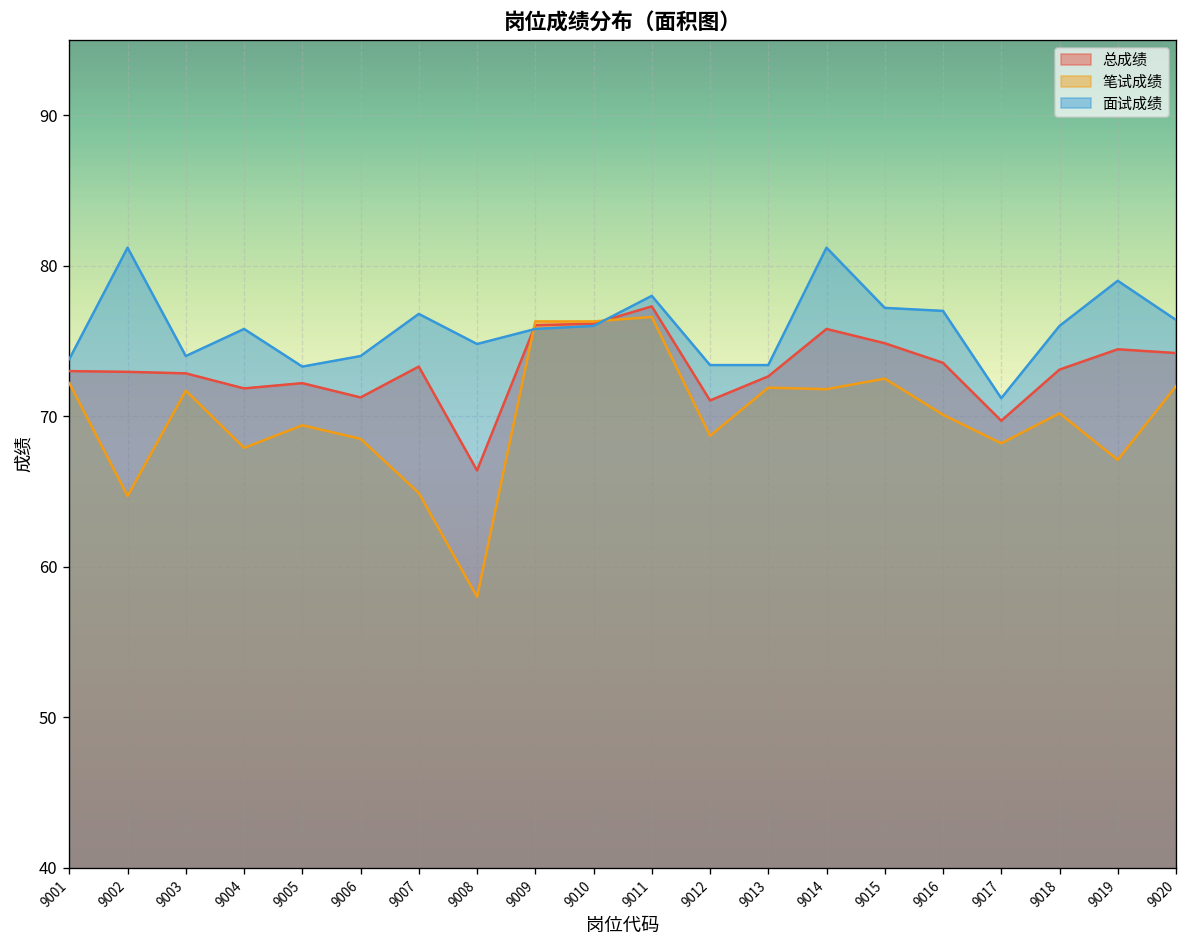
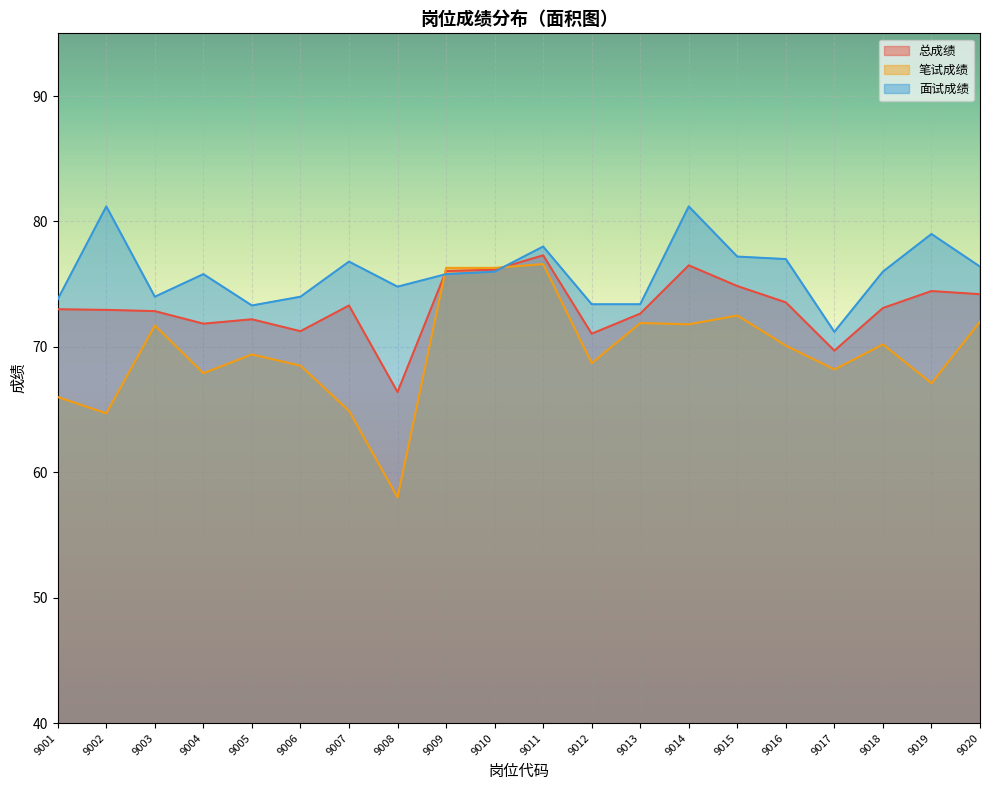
  {
    "总成绩": {
      "9001": 73.0,
      "9002": 73.0,
      "9003": 72.9,
      "9004": 71.9,
      "9005": 72.2,
      "9006": 71.3,
      "9007": 73.3,
      "9008": 66.4,
      "9009": 76.1,
      "9011": 77.3,
      "9012": 71.1,
      "9013": 72.7,
-     "9014": 75.8,
+     "9014": 76.5,
      "9015": 74.9,
      "9016": 73.6,
      "9017": 69.7,
      "9018": 73.1,
      "9019": 74.5,
      "9020": 74.2
    },
    "笔试成绩": {
-     "9001": 72.2,
+     "9001": 66.0,
      "9002": 64.7,
      "9003": 71.7,
      "9004": 67.9,
      "9005": 69.4,
      "9006": 68.5,
      "9007": 64.9,
      "9008": 58.0,
      "9009": 76.3,
      "9011": 76.6,
      "9012": 68.7,
      "9013": 71.9,
      "9014": 71.8,
      "9015": 72.5,
      "9016": 70.1,
      "9017": 68.2,
      "9018": 70.2,
      "9019": 67.1,
      "9020": 72.0
    },
    "面试成绩": {
      "9001": 73.8,
      "9002": 81.2,
      "9003": 74.0,
      "9004": 75.8,
      "9005": 73.3,
      "9006": 74.0,
      "9007": 76.8,
      "9008": 74.8,
      "9009": 75.8,
      "9011": 78.0,
      "9012": 73.4,
      "9013": 73.4,
      "9014": 81.2,
      "9015": 77.2,
      "9016": 77.0,
      "9017": 71.2,
      "9018": 76.0,
      "9019": 79.0,
      "9020": 76.4
    }
  }
